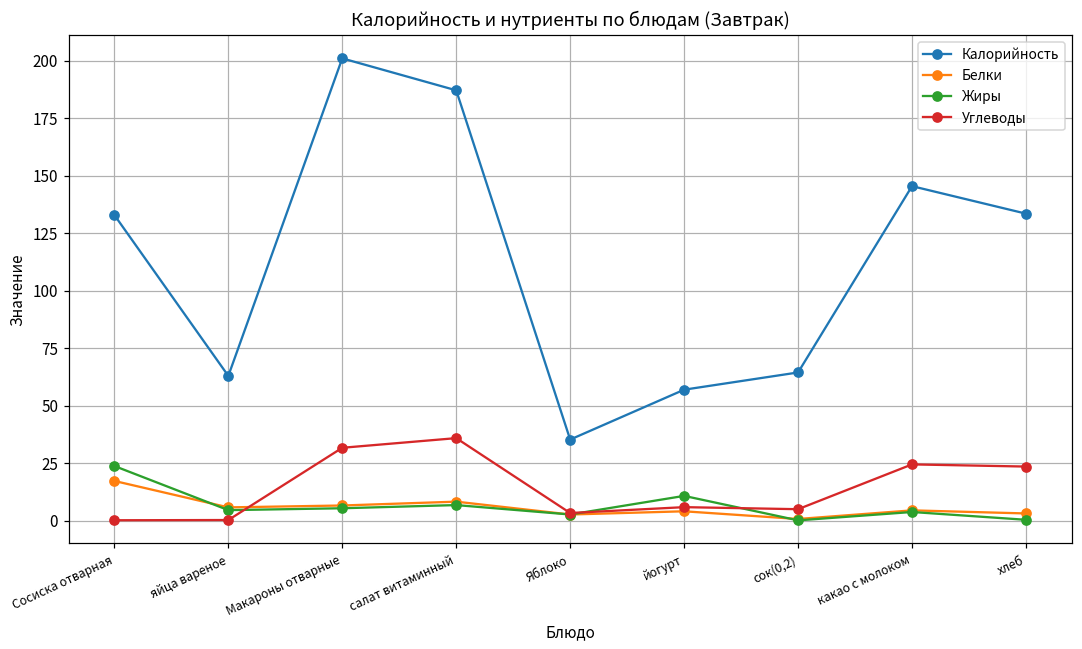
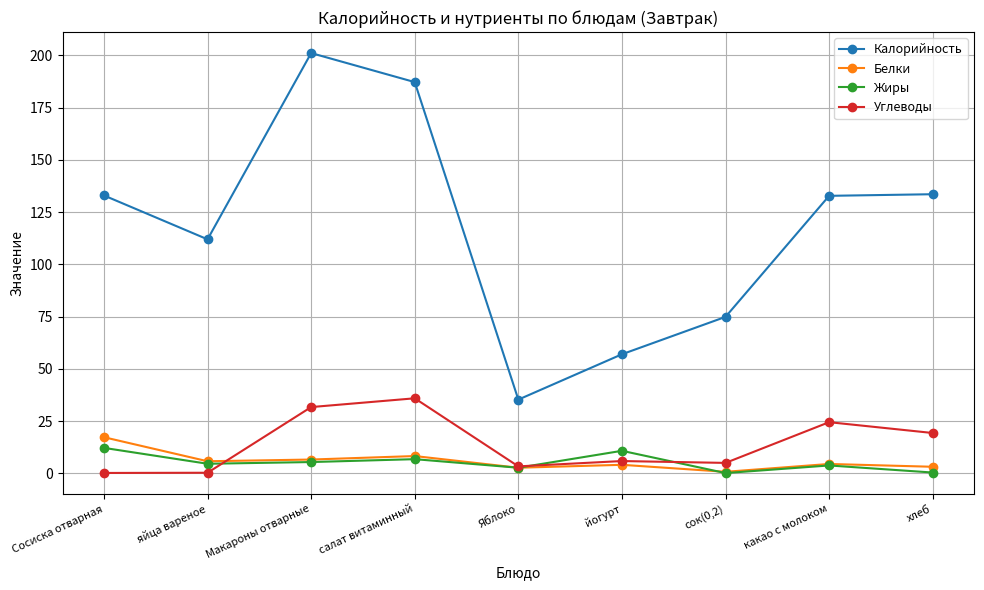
  {
    "Калорийность": {
      "Сосиска отварная": 133,
-     "яйца вареное": 63,
+     "яйца вареное": 112,
      "Макароны отварные": 201,
      "салат витаминный": 187,
      "Яблоко": 35,
      "йогурт": 57,
-     "сок(0,2)": 65,
-     "какао с молоком": 146,
+     "сок(0,2)": 75,
+     "какао с молоком": 133,
      "хлеб": 134
    },
    "Белки": {
      "Сосиска отварная": 17,
      "салат витаминный": 8,
      "йогурт": 4,
      "хлеб": 3
    },
    "Жиры": {
-     "Сосиска отварная": 24,
+     "Сосиска отварная": 12,
      "салат витаминный": 7,
      "йогурт": 11,
      "хлеб": 0
    },
    "Углеводы": {
      "Сосиска отварная": 0,
      "яйца вареное": 0,
      "Макароны отварные": 32,
      "салат витаминный": 36,
      "йогурт": 6,
      "сок(0,2)": 5,
      "какао с молоком": 25,
-     "хлеб": 24
+     "хлеб": 19
    }
  }
